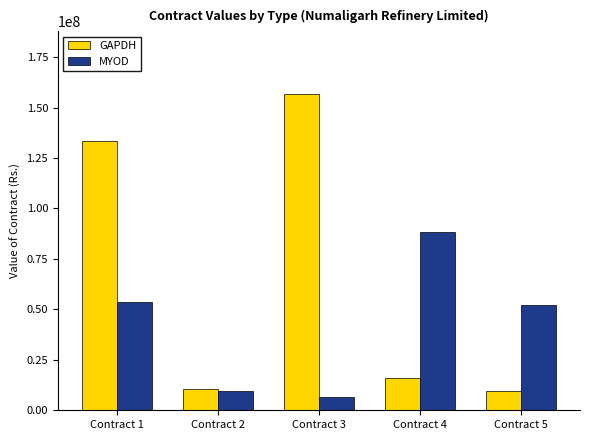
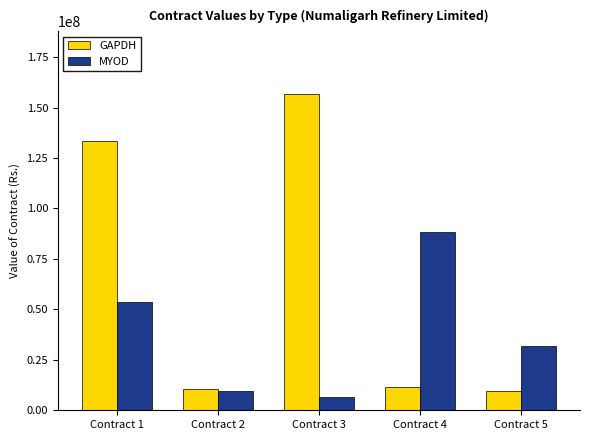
  {
    "GAPDH": {
      "Contract 1": 133000000,
      "Contract 2": 10000000,
      "Contract 3": 157000000,
-     "Contract 4": 16000000,
+     "Contract 4": 12000000,
      "Contract 5": 10000000
    },
    "MYOD": {
      "Contract 1": 54000000,
      "Contract 2": 10000000,
      "Contract 3": 7000000,
      "Contract 4": 88000000,
-     "Contract 5": 52000000
+     "Contract 5": 32000000
    }
  }
